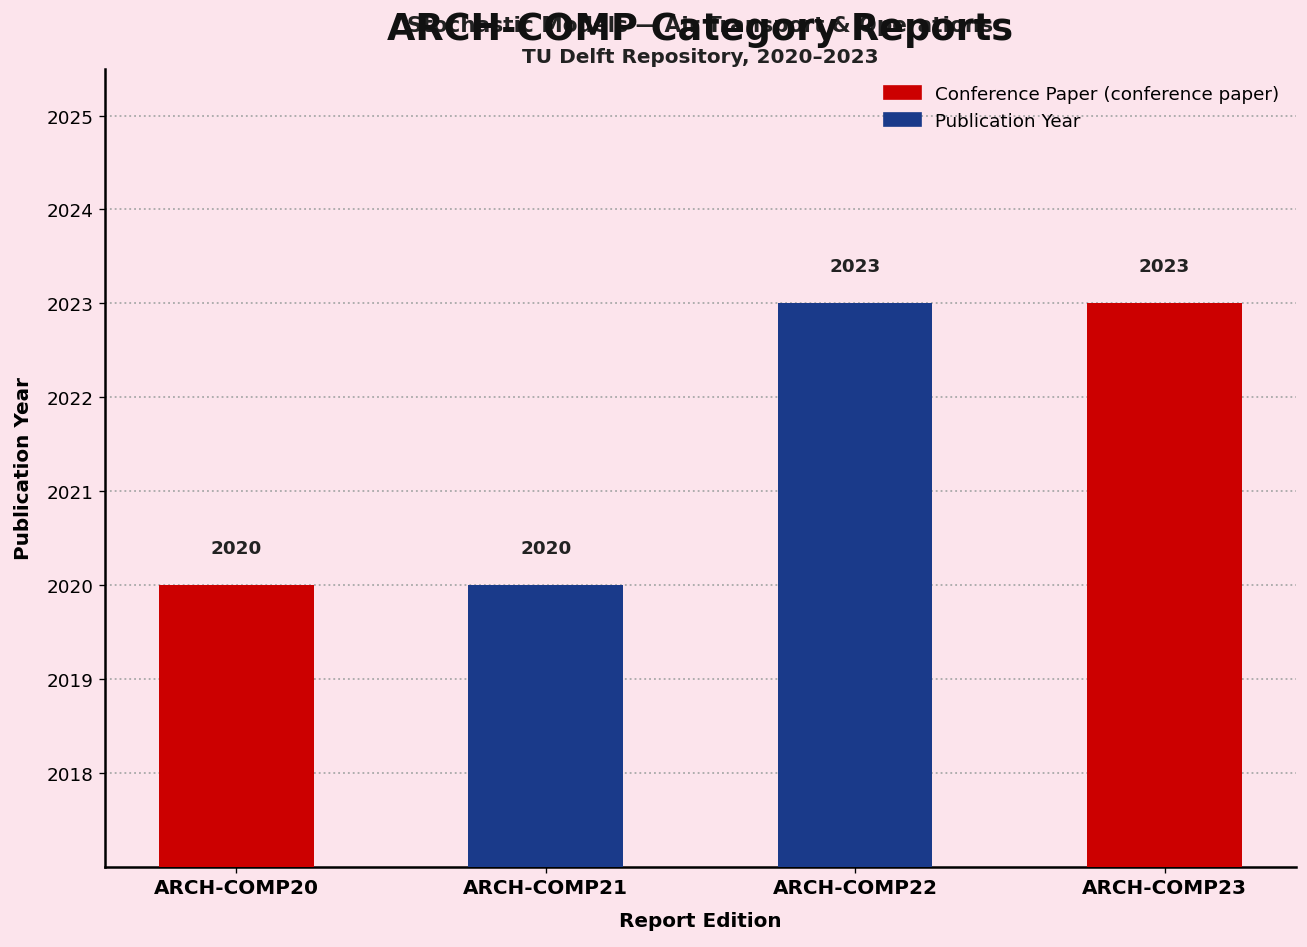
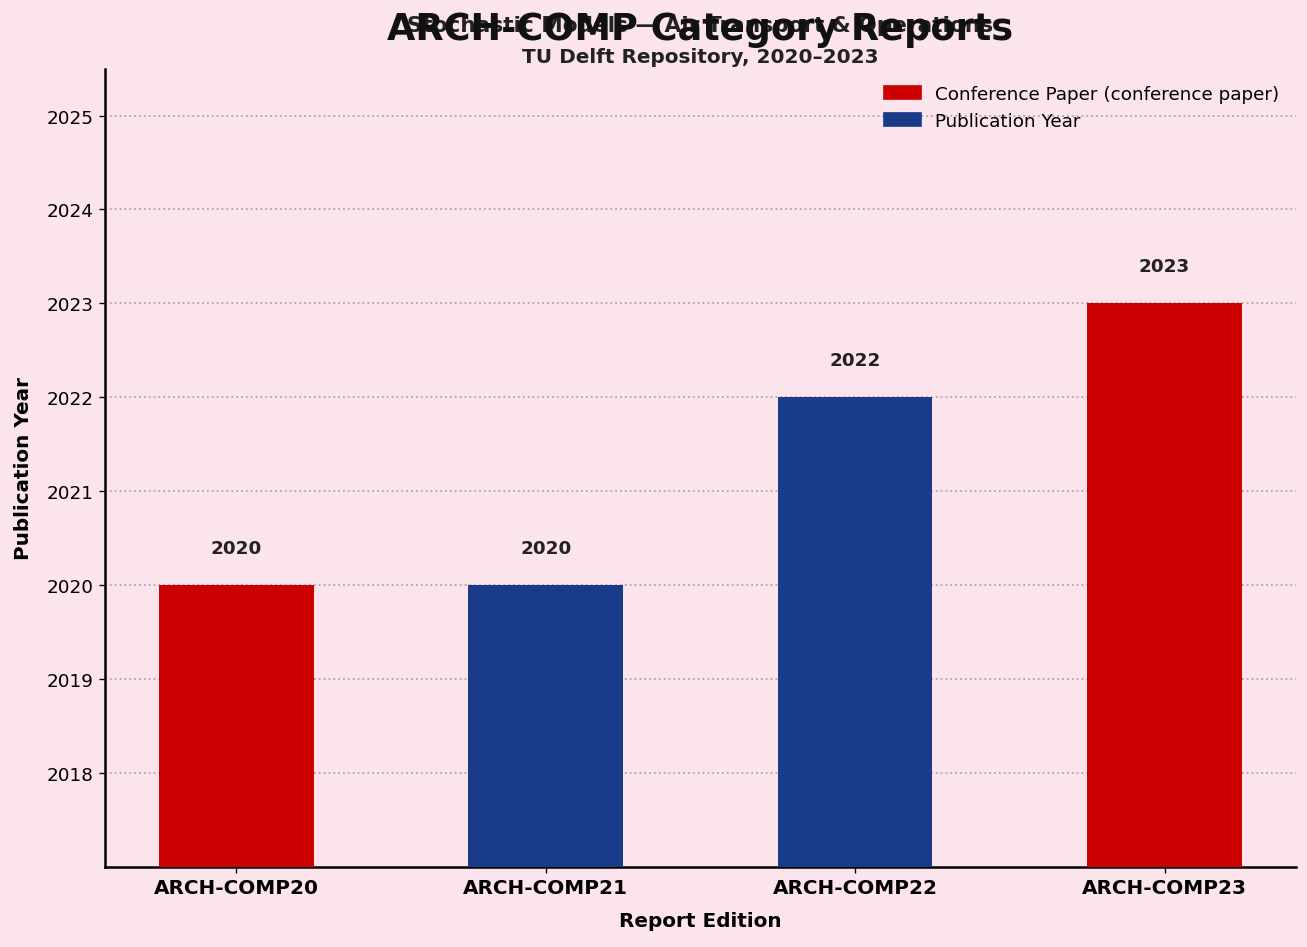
  {
    "ARCH-COMP20": 2020,
    "ARCH-COMP21": 2020,
-   "ARCH-COMP22": 2023,
+   "ARCH-COMP22": 2022,
    "ARCH-COMP23": 2023
  }
